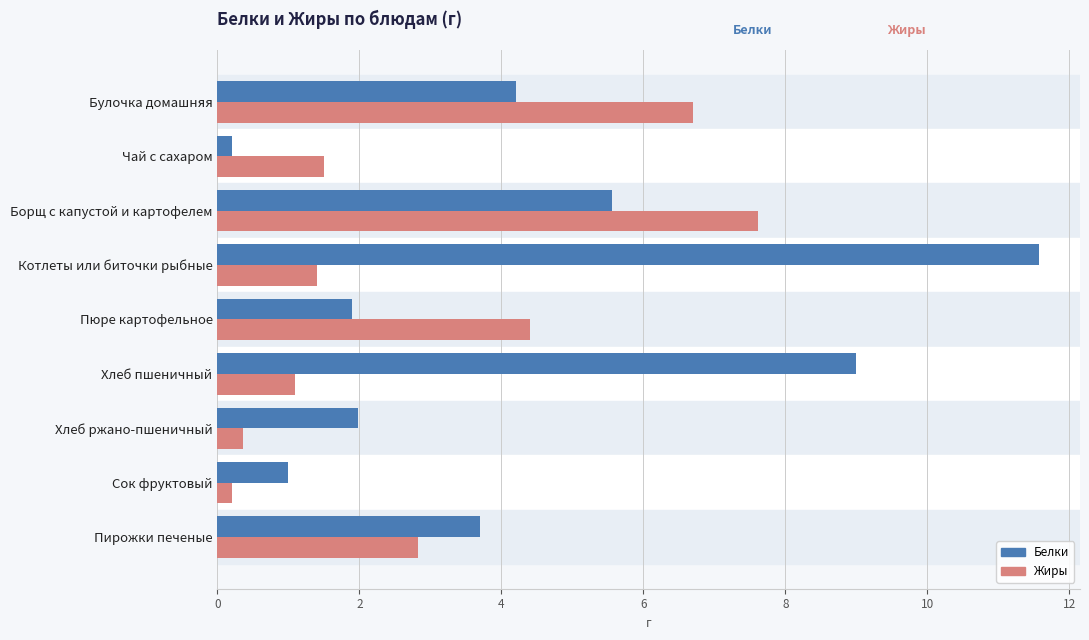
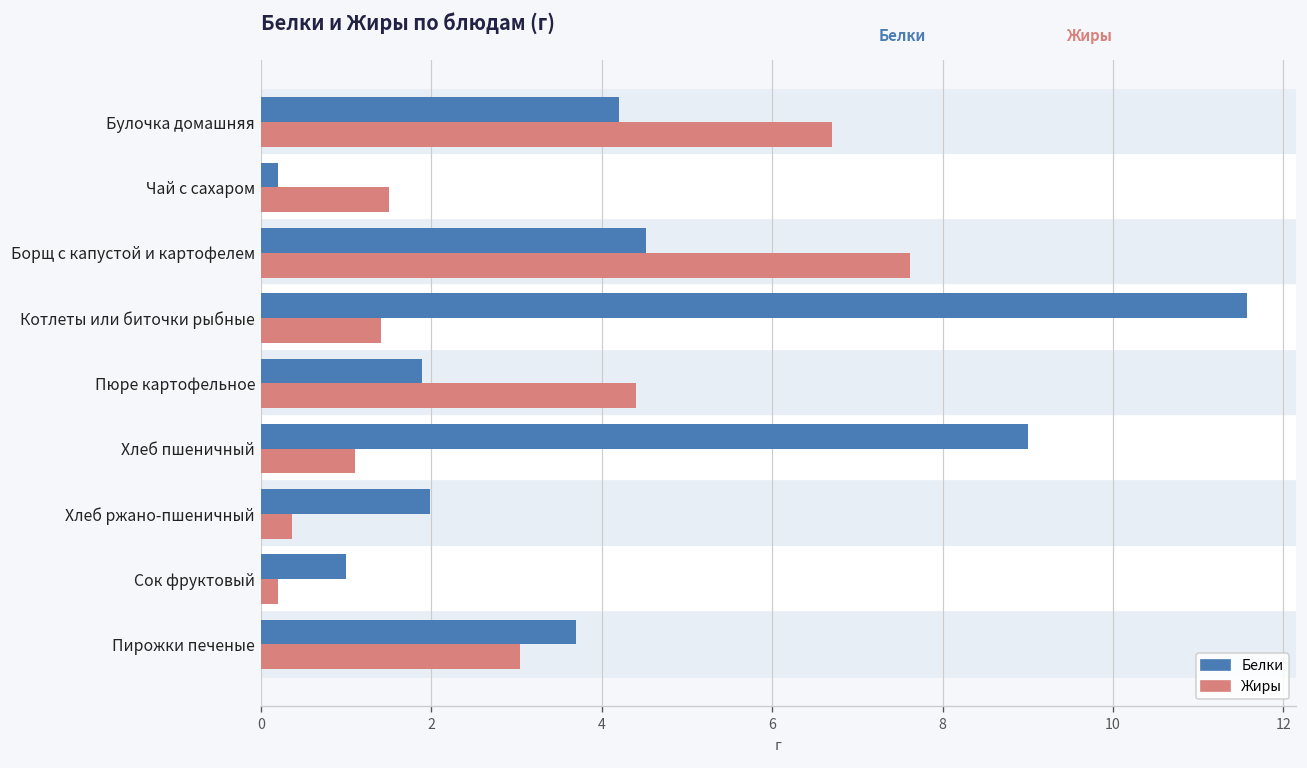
  {
    "Белки": {
      "Булочка домашняя": 4.2,
      "Чай с сахаром": 0.2,
-     "Борщ с капустой и картофелем": 5.6,
+     "Борщ с капустой и картофелем": 4.5,
      "Котлеты или биточки рыбные": 11.6,
      "Пюре картофельное": 1.9,
      "Хлеб пшеничный": 9.0,
      "Хлеб ржано-пшеничный": 2.0,
      "Сок фруктовый": 1.0,
      "Пирожки печеные": 3.7
    },
    "Жиры": {
      "Булочка домашняя": 6.7,
      "Чай с сахаром": 1.5,
      "Борщ с капустой и картофелем": 7.6,
      "Котлеты или биточки рыбные": 1.4,
      "Пюре картофельное": 4.4,
      "Хлеб пшеничный": 1.1,
      "Хлеб ржано-пшеничный": 0.4,
      "Сок фруктовый": 0.2,
-     "Пирожки печеные": 2.8
+     "Пирожки печеные": 3.0
    }
  }
